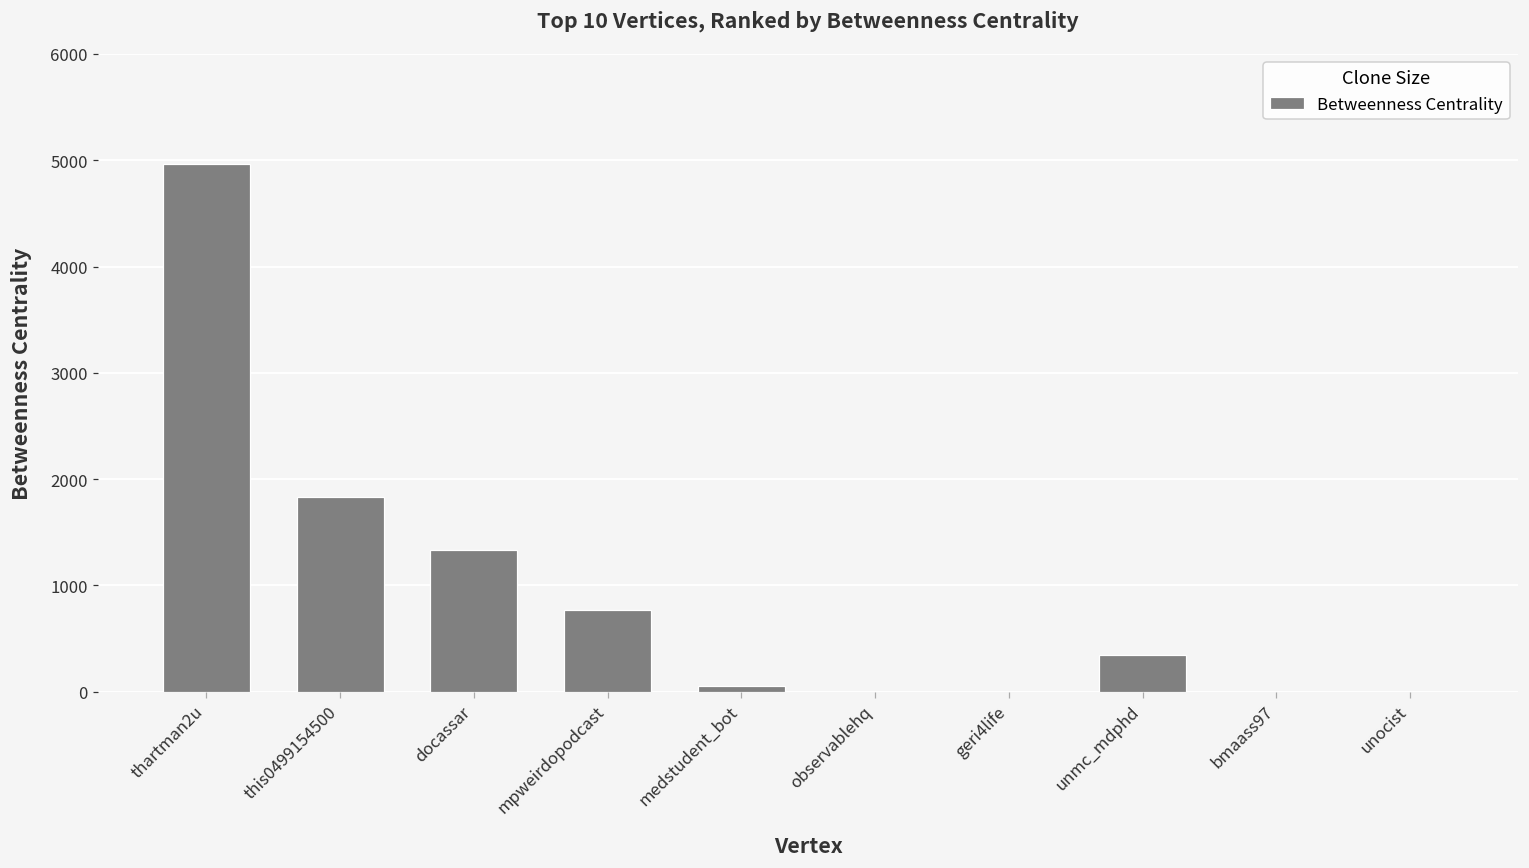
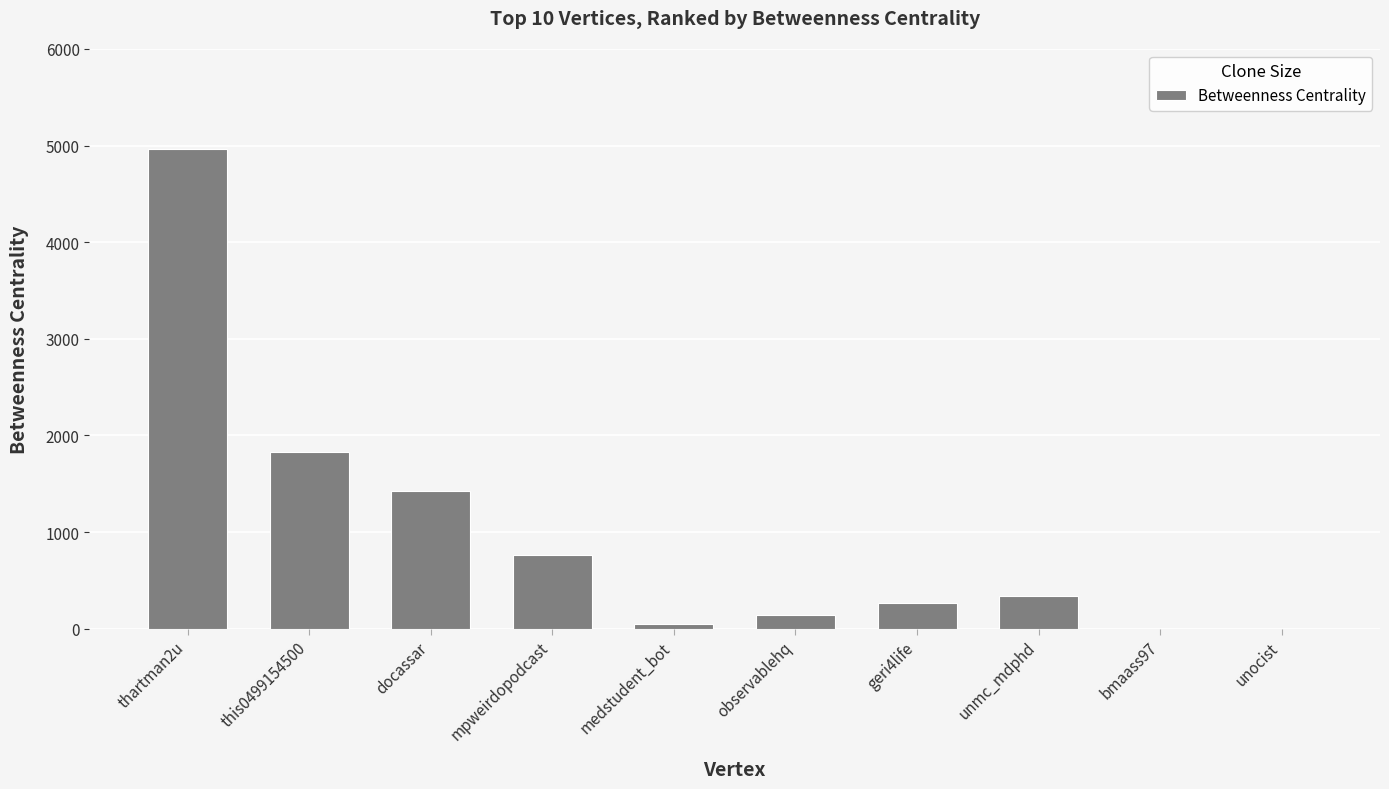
  {
    "thartman2u": 5000,
    "this0499154500": 1800,
-   "docassar": 1300,
+   "docassar": 1400,
    "mpweirdopodcast": 800,
    "medstudent_bot": 0,
-   "observablehq": 0,
-   "geri4life": 0,
+   "observablehq": 100,
+   "geri4life": 300,
    "unmc_mdphd": 300,
    "bmaass97": 0,
    "unocist": 0
  }
